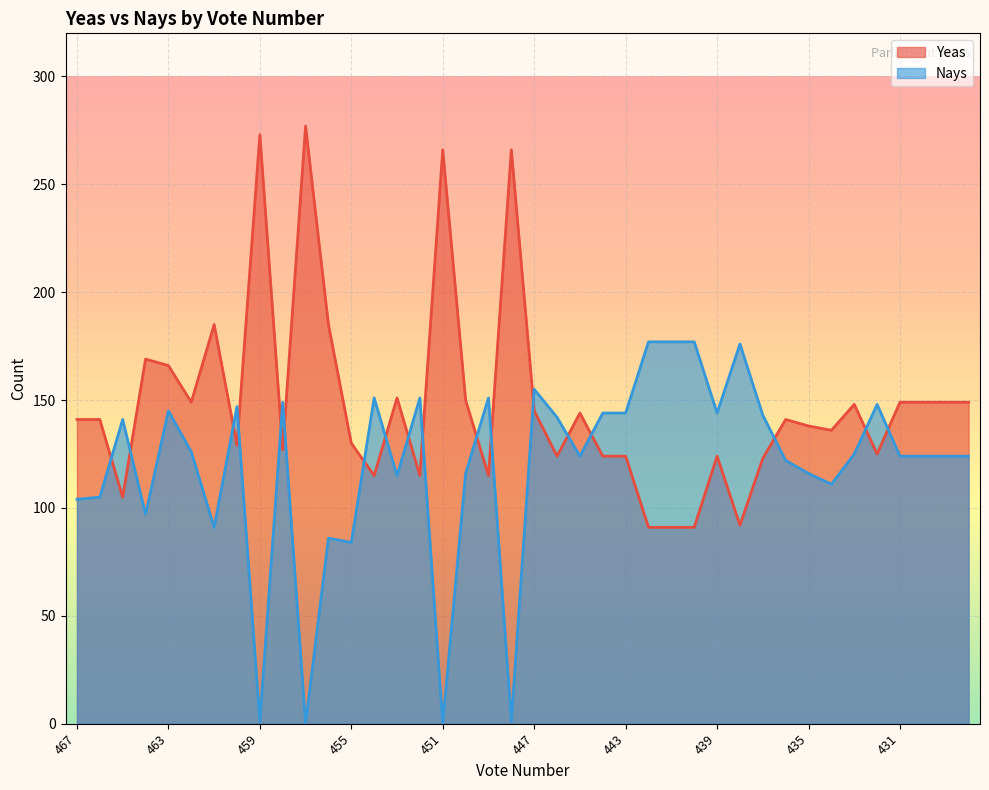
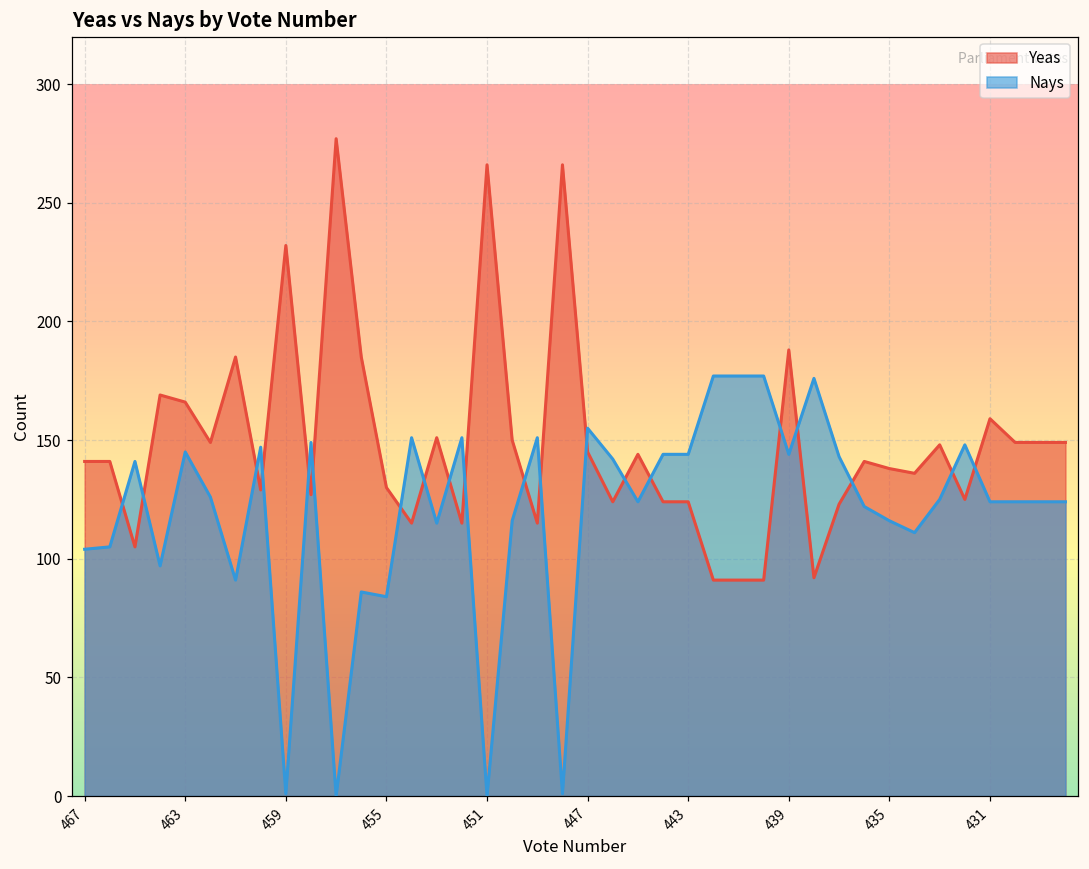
  {
    "Yeas": {
      "467": 141,
      "463": 166,
-     "459": 273,
+     "459": 232,
      "455": 130,
      "451": 266,
      "447": 145,
      "443": 124,
-     "439": 124,
+     "439": 188,
      "435": 138,
-     "431": 149
+     "431": 159
    },
    "Nays": {
      "467": 104,
      "463": 145,
      "459": 1,
      "455": 84,
      "451": 0,
      "447": 155,
      "443": 144,
      "439": 144,
      "435": 116,
      "431": 124
    }
  }
